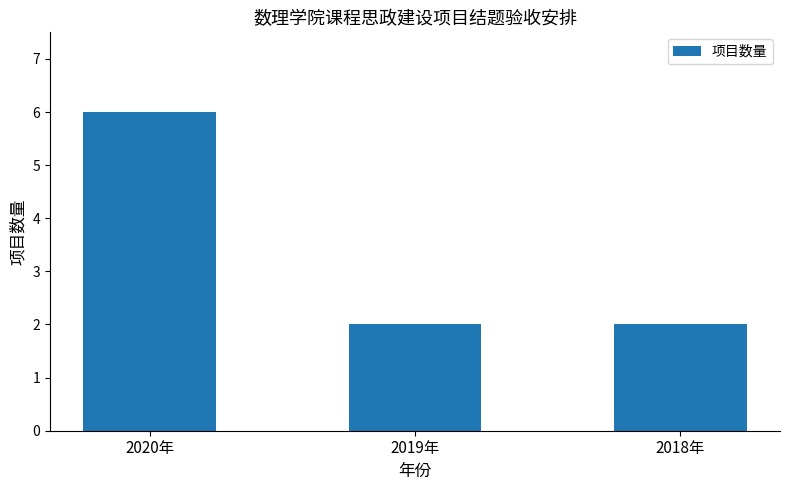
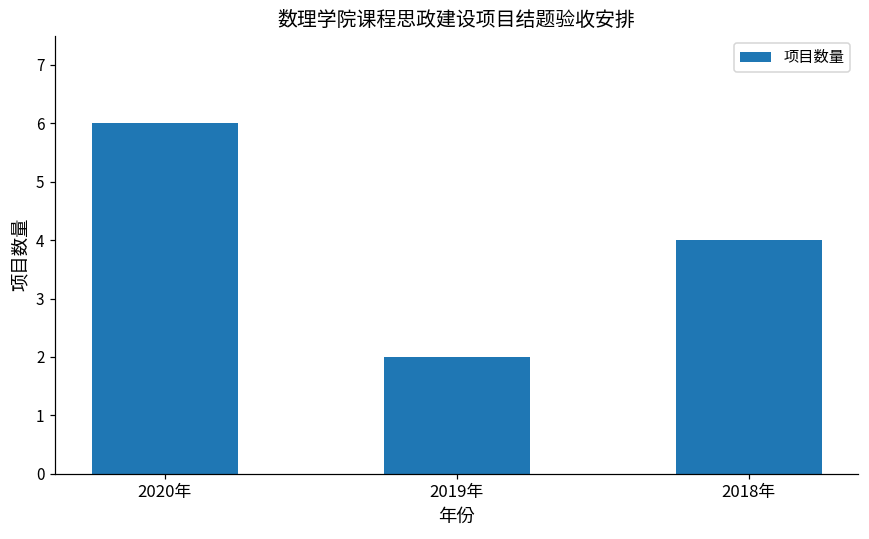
  {
    "2020年": 6,
    "2019年": 2,
-   "2018年": 2
+   "2018年": 4
  }
